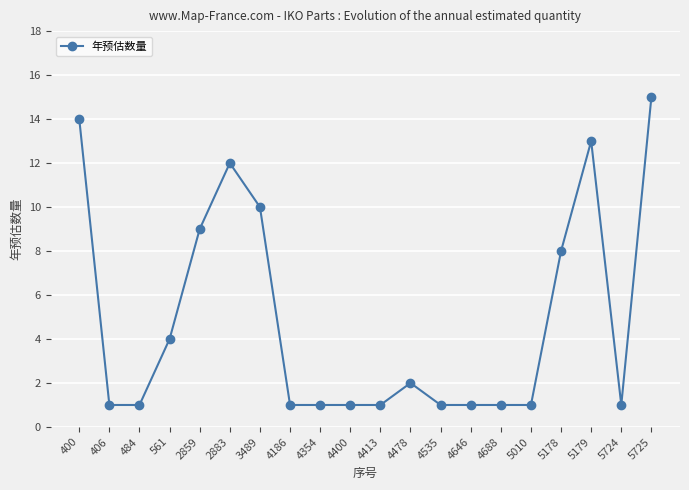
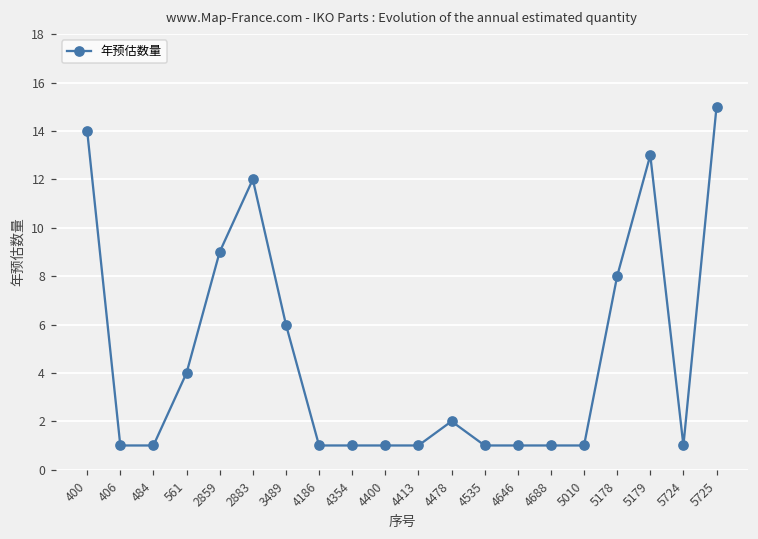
  {
    "400": 14,
    "406": 1,
    "484": 1,
    "561": 4,
    "2859": 9,
    "2883": 12,
-   "3489": 10,
+   "3489": 6,
    "4186": 1,
    "4354": 1,
    "4400": 1,
    "4413": 1,
    "4478": 2,
    "4535": 1,
    "4646": 1,
    "4688": 1,
    "5010": 1,
    "5178": 8,
    "5179": 13,
    "5724": 1,
    "5725": 15
  }
